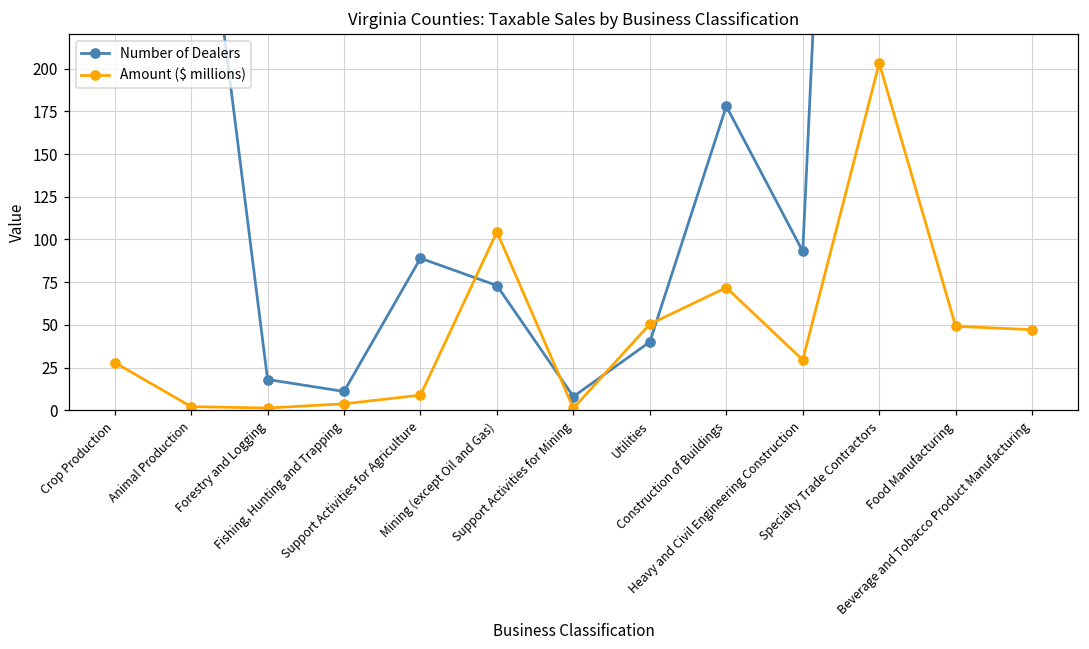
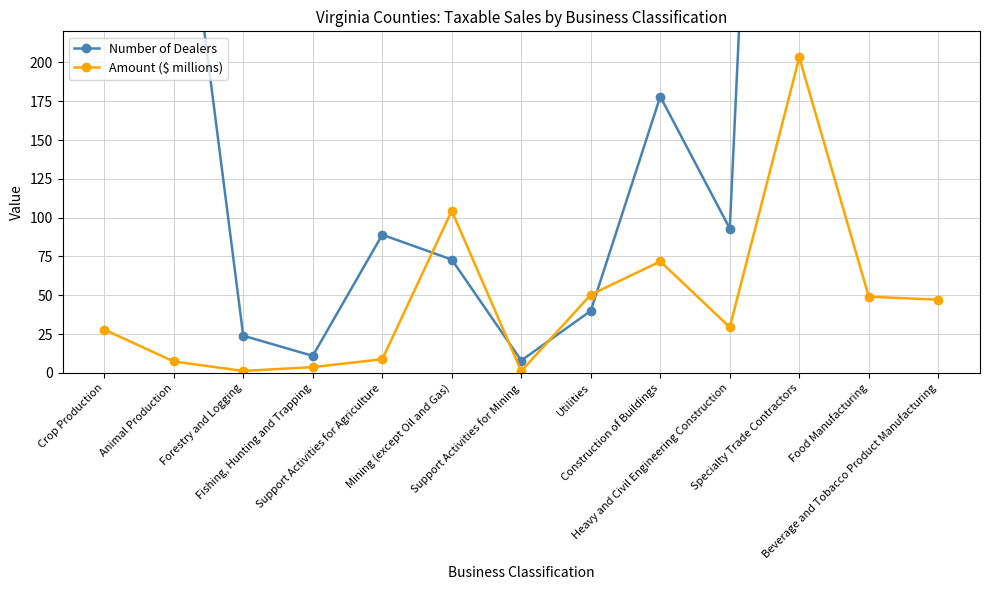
  {
    "Number of Dealers": {
-     "Forestry and Logging": 18,
+     "Forestry and Logging": 24,
      "Fishing, Hunting and Trapping": 11,
      "Support Activities for Agriculture": 89,
      "Mining (except Oil and Gas)": 73,
      "Support Activities for Mining": 8,
      "Utilities": 40,
      "Construction of Buildings": 178,
      "Heavy and Civil Engineering Construction": 93
    },
    "Amount ($ millions)": {
      "Crop Production": 28,
-     "Animal Production": 2,
+     "Animal Production": 7,
      "Forestry and Logging": 1,
      "Fishing, Hunting and Trapping": 4,
      "Support Activities for Agriculture": 9,
      "Mining (except Oil and Gas)": 104,
      "Support Activities for Mining": 1,
      "Utilities": 50,
      "Construction of Buildings": 72,
      "Heavy and Civil Engineering Construction": 29,
      "Specialty Trade Contractors": 203,
      "Food Manufacturing": 49,
      "Beverage and Tobacco Product Manufacturing": 47
    }
  }
